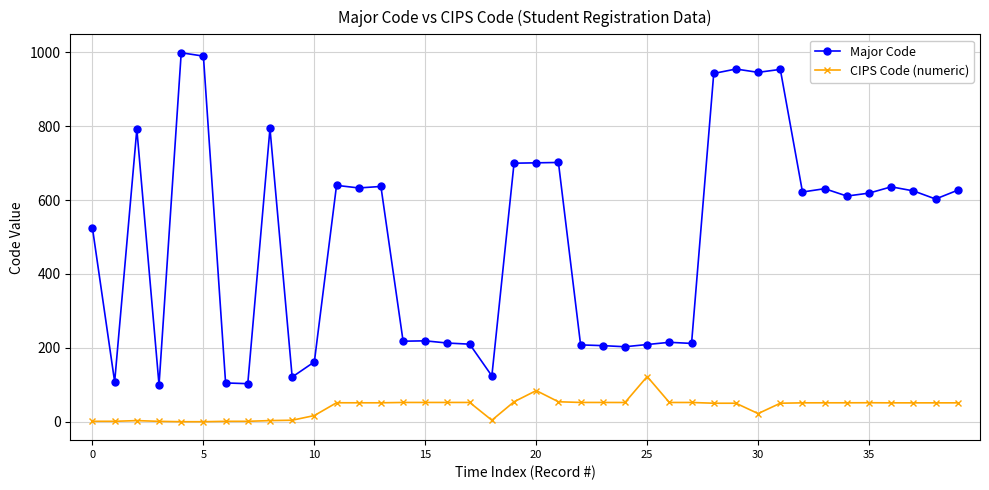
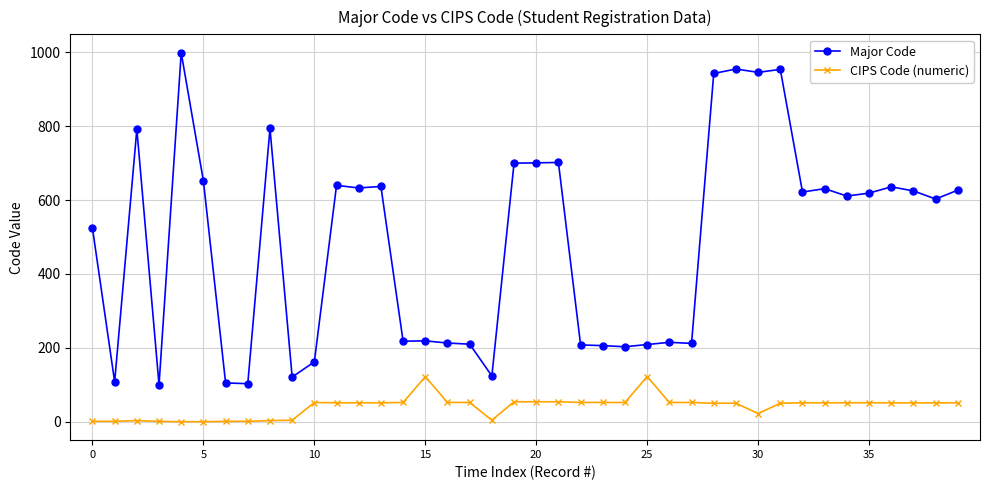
  {
    "Major Code": {
      "0": 520,
-     "5": 990,
+     "5": 650,
      "10": 160,
      "15": 220,
      "20": 700,
      "25": 210,
      "30": 950,
      "35": 620
    },
    "CIPS Code (numeric)": {
      "0": 0,
      "5": 0,
-     "10": 20,
-     "15": 50,
-     "20": 80,
+     "10": 50,
+     "15": 120,
+     "20": 50,
      "25": 120,
      "30": 20,
      "35": 50
    }
  }
